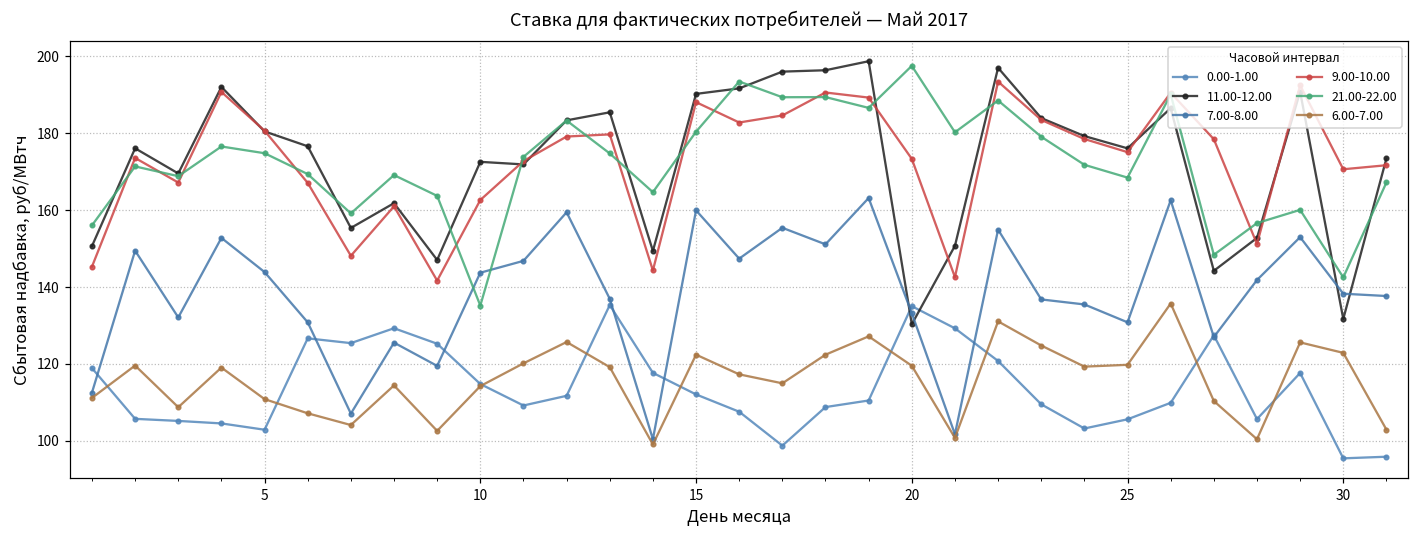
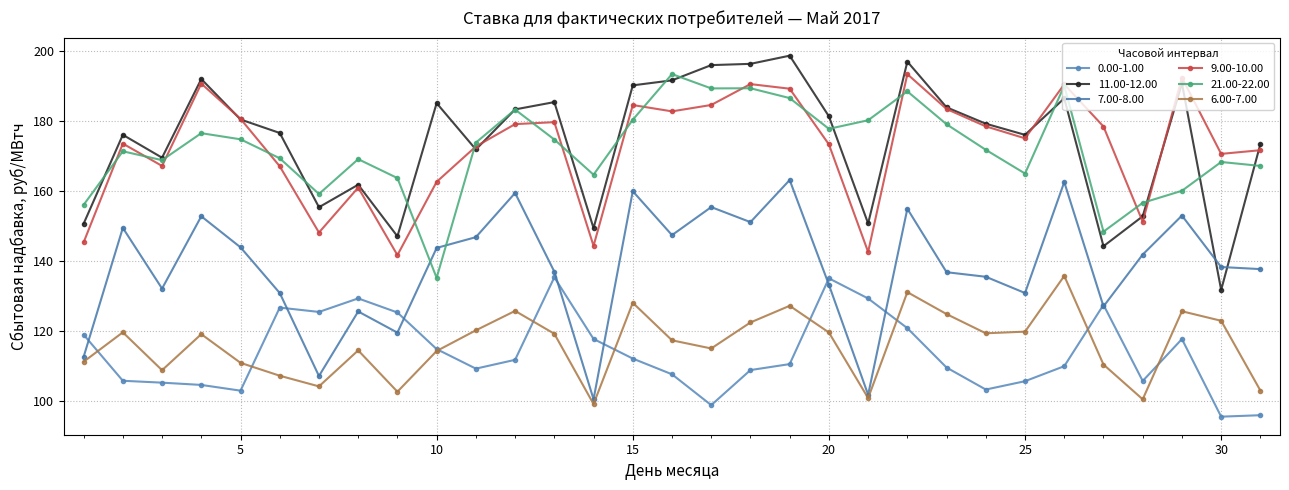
  {
    "11.00-12.00": {
-     "10": 173,
+     "10": 185,
      "15": 190,
-     "20": 130,
+     "20": 181,
      "25": 176,
      "30": 132
    },
    "9.00-10.00": {
      "10": 163,
-     "15": 188,
+     "15": 185,
      "20": 173,
      "25": 175,
      "30": 171
    },
    "21.00-22.00": {
      "5": 175,
      "10": 135,
      "15": 180,
-     "20": 198,
-     "25": 168,
-     "30": 143
+     "20": 178,
+     "25": 165,
+     "30": 168
    },
    "6.00-7.00": {
      "5": 111,
-     "15": 122,
+     "15": 128,
      "20": 120,
      "25": 120,
      "30": 123
    }
  }
